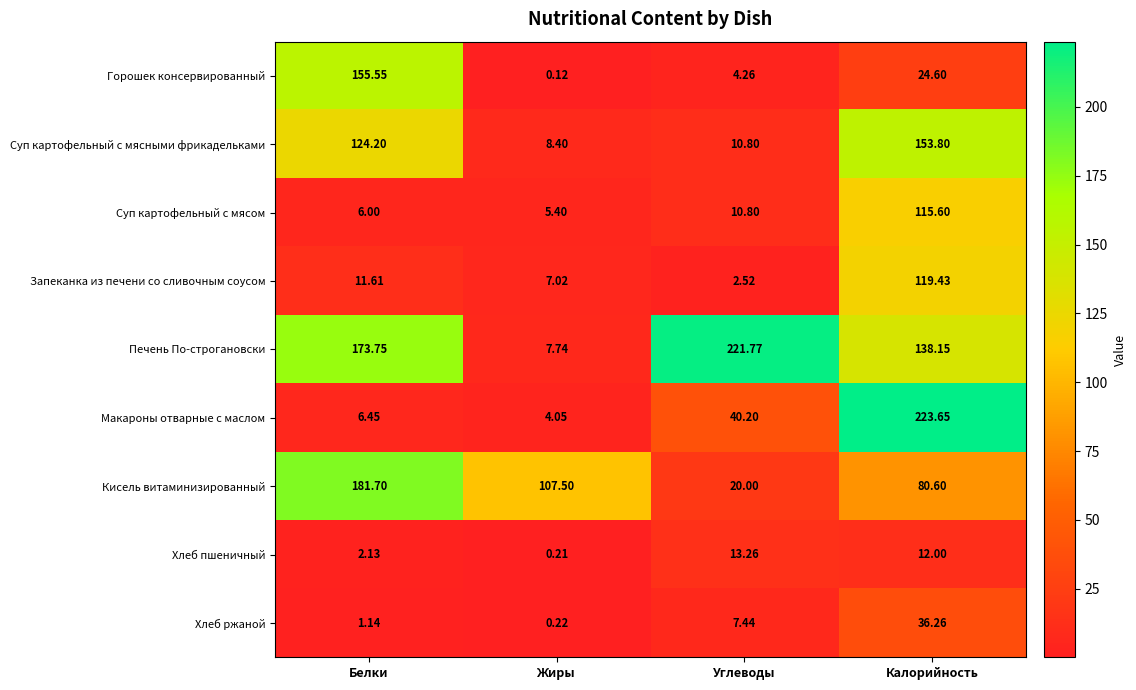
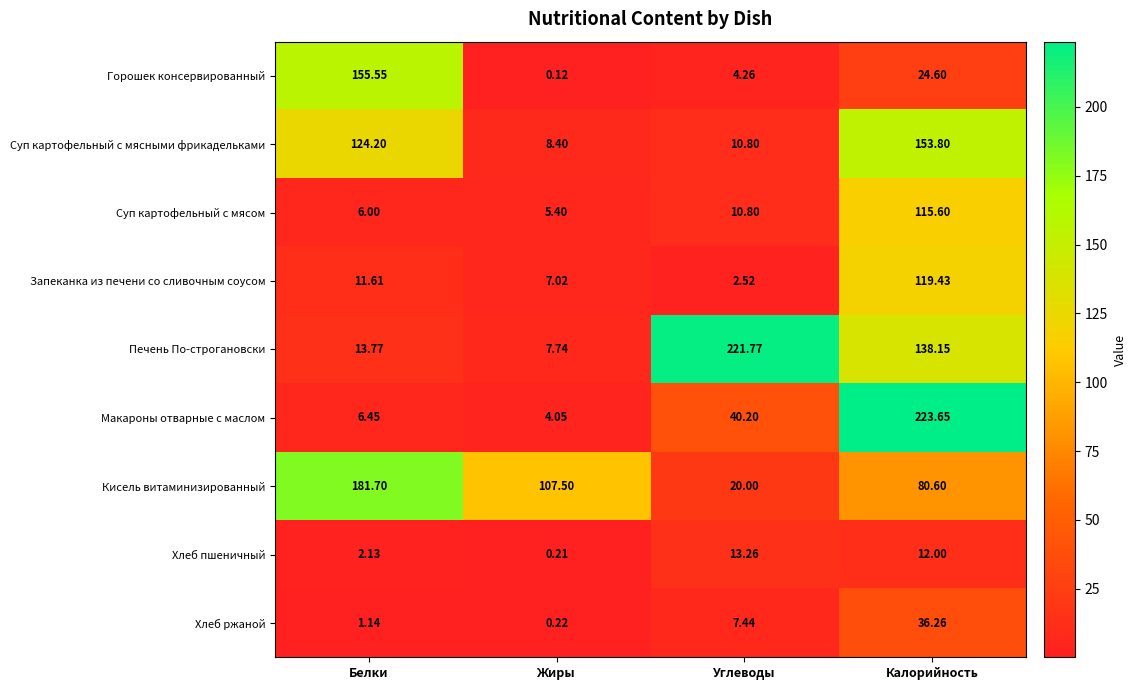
  {
    "Горошек консервированный": {
      "Белки": 155.55,
      "Жиры": 0.12,
      "Углеводы": 4.26,
      "Калорийность": 24.60
    },
    "Суп картофельный с мясными фрикадельками": {
      "Белки": 124.20,
      "Жиры": 8.40,
      "Углеводы": 10.80,
      "Калорийность": 153.80
    },
    "Суп картофельный с мясом": {
      "Белки": 6.00,
      "Жиры": 5.40,
      "Углеводы": 10.80,
      "Калорийность": 115.60
    },
    "Запеканка из печени со сливочным соусом": {
      "Белки": 11.61,
      "Жиры": 7.02,
      "Углеводы": 2.52,
      "Калорийность": 119.43
    },
    "Печень По-строгановски": {
-     "Белки": 173.75,
+     "Белки": 13.77,
      "Жиры": 7.74,
      "Углеводы": 221.77,
      "Калорийность": 138.15
    },
    "Макароны отварные с маслом": {
      "Белки": 6.45,
      "Жиры": 4.05,
      "Углеводы": 40.20,
      "Калорийность": 223.65
    },
    "Кисель витаминизированный": {
      "Белки": 181.70,
      "Жиры": 107.50,
      "Углеводы": 20.00,
      "Калорийность": 80.60
    },
    "Хлеб пшеничный": {
      "Белки": 2.13,
      "Жиры": 0.21,
      "Углеводы": 13.26,
      "Калорийность": 12.00
    },
    "Хлеб ржаной": {
      "Белки": 1.14,
      "Жиры": 0.22,
      "Углеводы": 7.44,
      "Калорийность": 36.26
    }
  }
